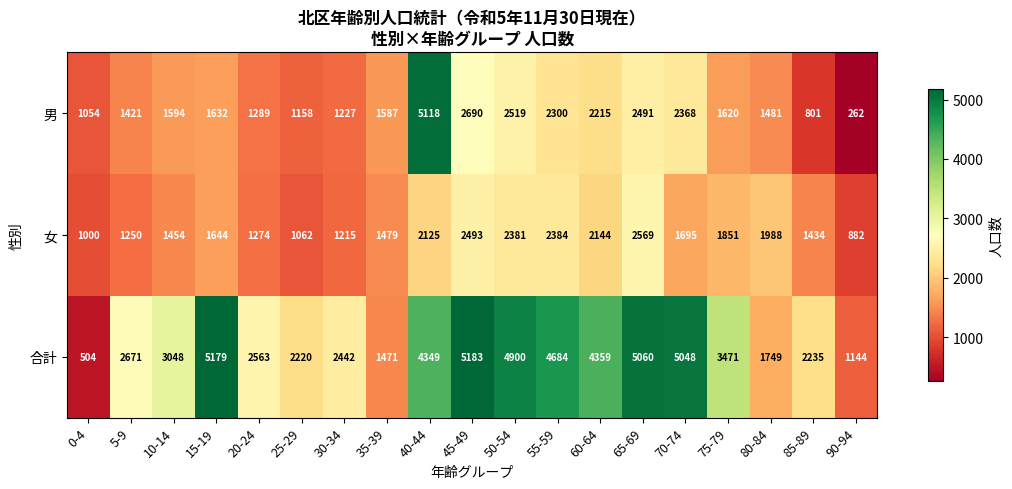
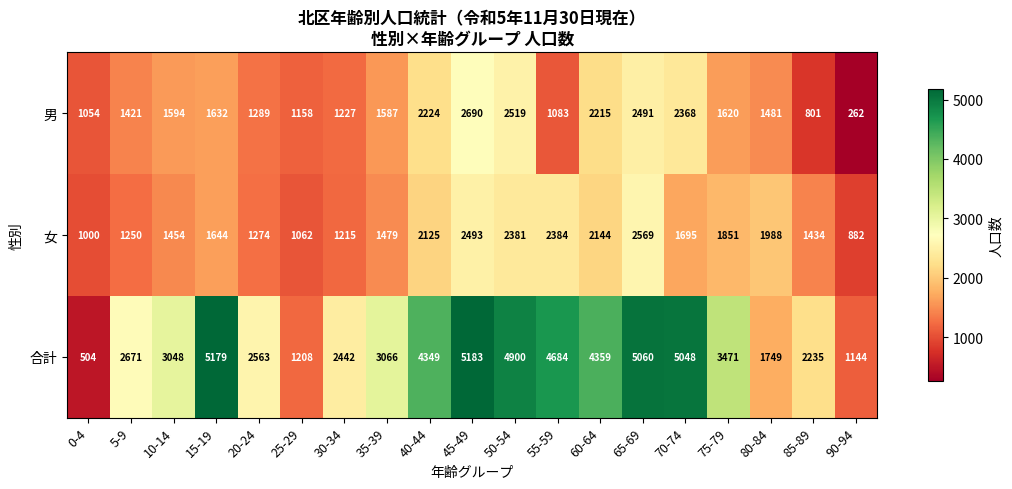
  {
    "男": {
      "0-4": 1054,
      "5-9": 1421,
      "10-14": 1594,
      "15-19": 1632,
      "20-24": 1289,
      "25-29": 1158,
      "30-34": 1227,
      "35-39": 1587,
-     "40-44": 5118,
+     "40-44": 2224,
      "45-49": 2690,
      "50-54": 2519,
-     "55-59": 2300,
+     "55-59": 1083,
      "60-64": 2215,
      "65-69": 2491,
      "70-74": 2368,
      "75-79": 1620,
      "80-84": 1481,
      "85-89": 801,
      "90-94": 262
    },
    "女": {
      "0-4": 1000,
      "5-9": 1250,
      "10-14": 1454,
      "15-19": 1644,
      "20-24": 1274,
      "25-29": 1062,
      "30-34": 1215,
      "35-39": 1479,
      "40-44": 2125,
      "45-49": 2493,
      "50-54": 2381,
      "55-59": 2384,
      "60-64": 2144,
      "65-69": 2569,
      "70-74": 1695,
      "75-79": 1851,
      "80-84": 1988,
      "85-89": 1434,
      "90-94": 882
    },
    "合計": {
      "0-4": 504,
      "5-9": 2671,
      "10-14": 3048,
      "15-19": 5179,
      "20-24": 2563,
-     "25-29": 2220,
+     "25-29": 1208,
      "30-34": 2442,
-     "35-39": 1471,
+     "35-39": 3066,
      "40-44": 4349,
      "45-49": 5183,
      "50-54": 4900,
      "55-59": 4684,
      "60-64": 4359,
      "65-69": 5060,
      "70-74": 5048,
      "75-79": 3471,
      "80-84": 1749,
      "85-89": 2235,
      "90-94": 1144
    }
  }
